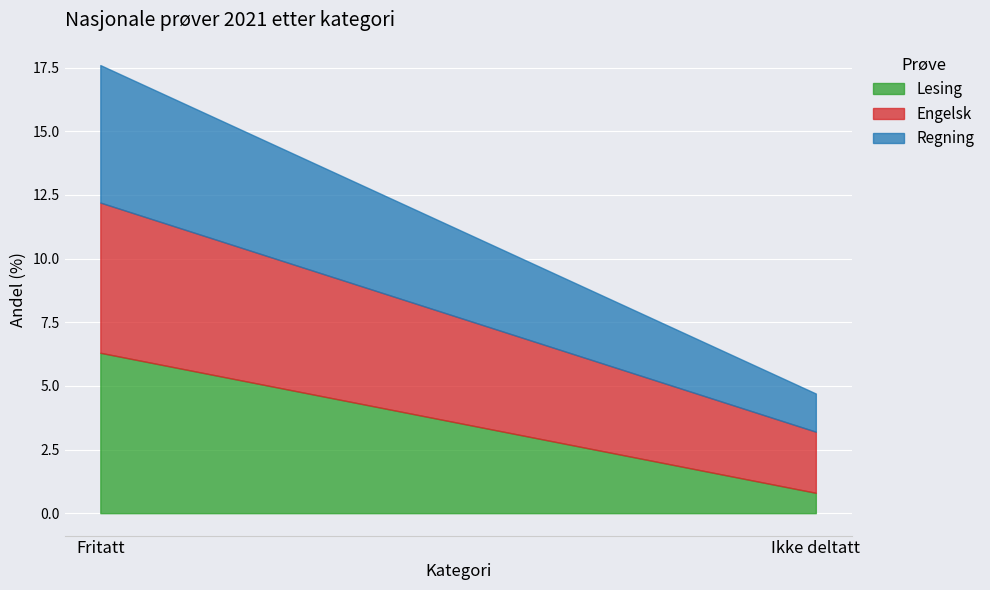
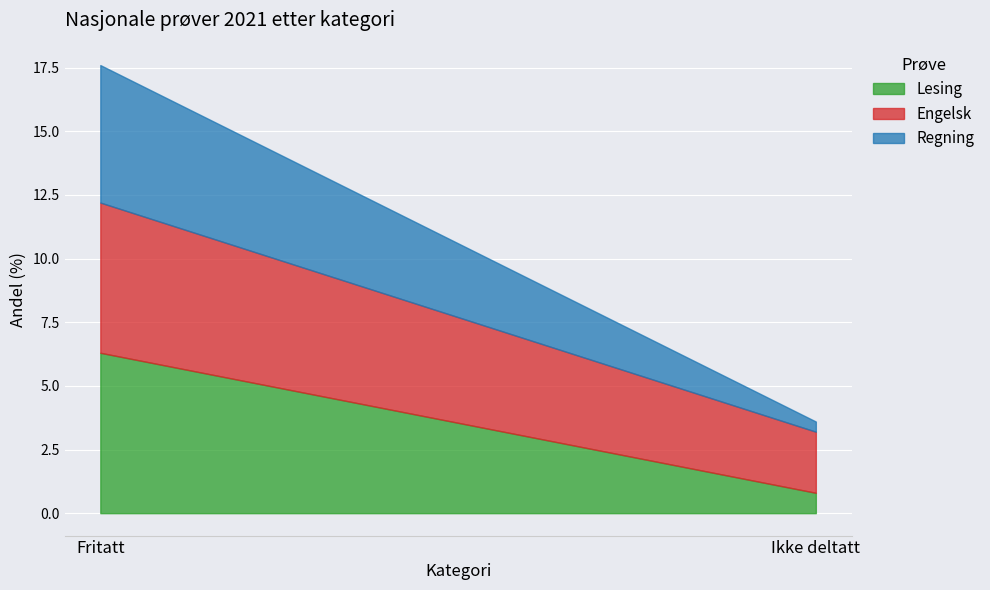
  {
    "Lesing": {
      "Fritatt": 6.3,
      "Ikke deltatt": 0.8
    },
    "Engelsk": {
      "Fritatt": 5.9,
      "Ikke deltatt": 2.4
    },
    "Regning": {
      "Fritatt": 5.4,
-     "Ikke deltatt": 1.5
+     "Ikke deltatt": 0.4
    }
  }
